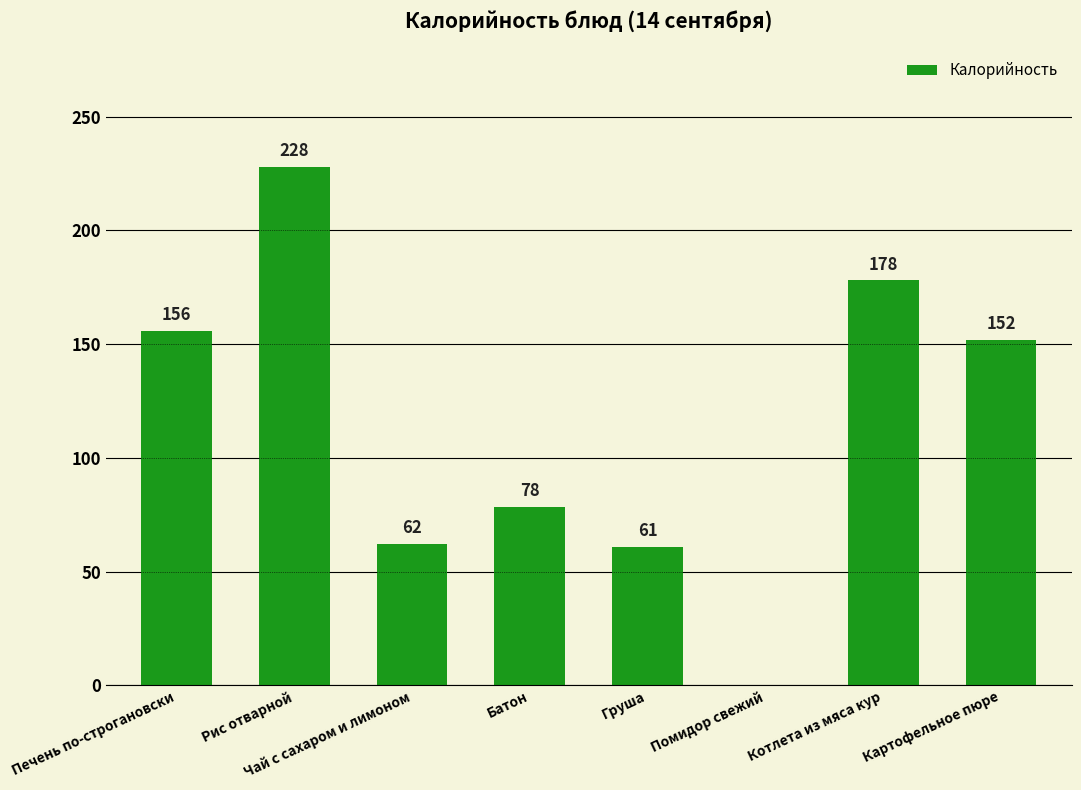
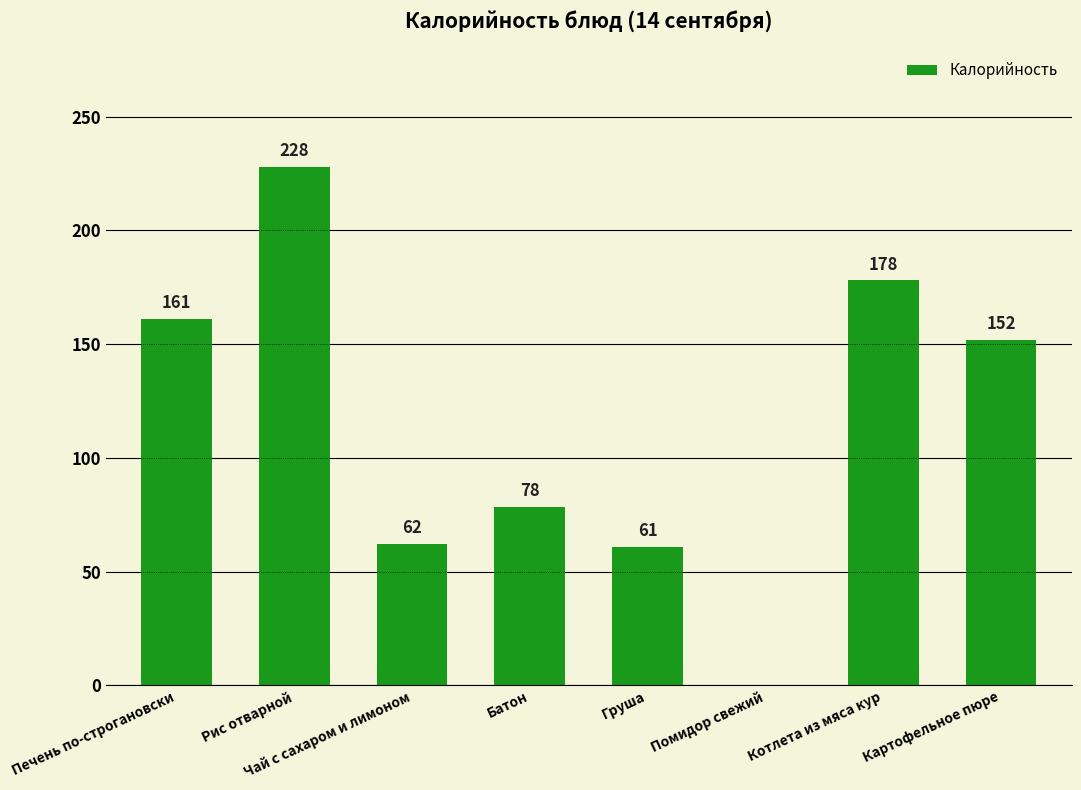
  {
-   "Печень по-строгановски": 156,
+   "Печень по-строгановски": 161,
    "Рис отварной": 228,
    "Чай с сахаром и лимоном": 62,
    "Груша": 61,
    "Котлета из мяса кур": 178,
    "Картофельное пюре": 152
  }
